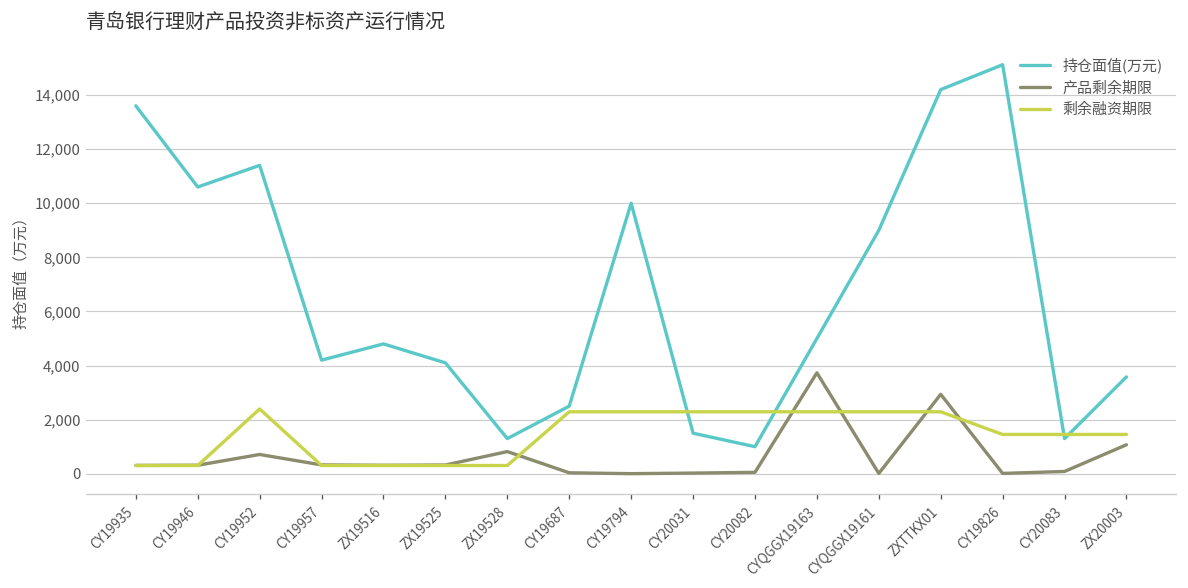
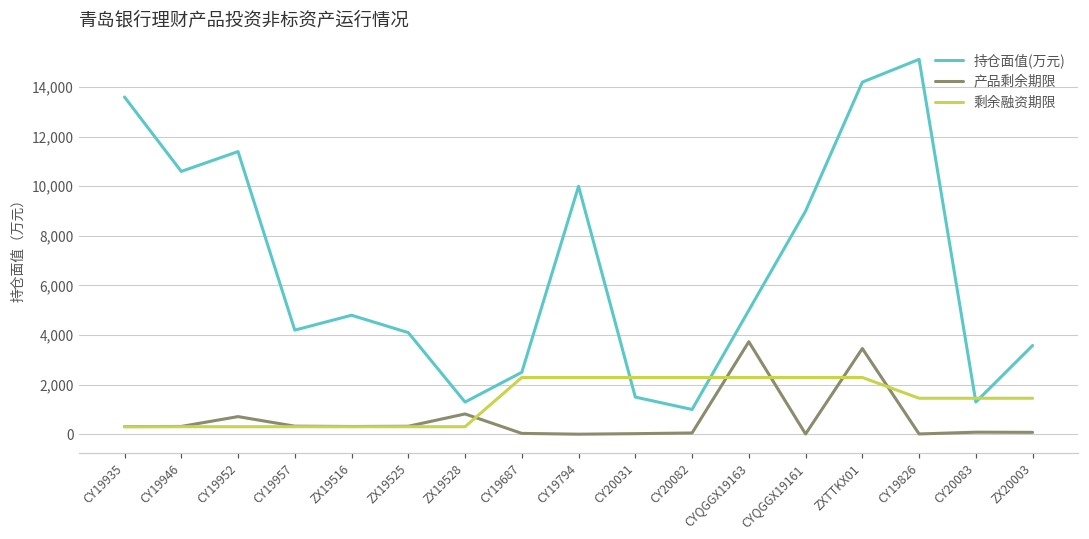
  {
    "持仓面值(万元)": {
      "CY19935": "13,600",
      "CY19946": "10,600",
      "CY19952": "11,400",
      "CY19957": "4,200",
      "ZX19516": "4,800",
      "ZX19525": "4,100",
      "ZX19528": "1,300",
      "CY19687": "2,500",
      "CY19794": "10,000",
      "CY20031": "1,500",
      "CY20082": "1,000",
      "CYQGGX19163": "5,000",
      "CYQGGX19161": "9,000",
      "ZXTTKX01": "14,200",
      "CY19826": "15,100",
      "CY20083": "1,300",
      "ZX20003": "3,600"
    },
    "产品剩余期限": {
      "CY19952": "700",
      "ZX19528": "800",
      "CY19687": "0",
      "CY19794": "0",
      "CY20031": "0",
      "CY20082": "100",
      "CYQGGX19163": "3,700",
      "CYQGGX19161": "0",
-     "ZXTTKX01": "2,900",
+     "ZXTTKX01": "3,500",
      "CY19826": "0",
      "CY20083": "100",
-     "ZX20003": "1,100"
+     "ZX20003": "100"
    },
    "剩余融资期限": {
-     "CY19952": "2,400",
+     "CY19952": "300",
      "ZX19528": "300",
      "CY19687": "2,300",
      "CY19794": "2,300",
      "CY20031": "2,300",
      "CY20082": "2,300",
      "CYQGGX19163": "2,300",
      "CYQGGX19161": "2,300",
      "ZXTTKX01": "2,300",
      "CY19826": "1,500",
      "CY20083": "1,500",
      "ZX20003": "1,500"
    }
  }
